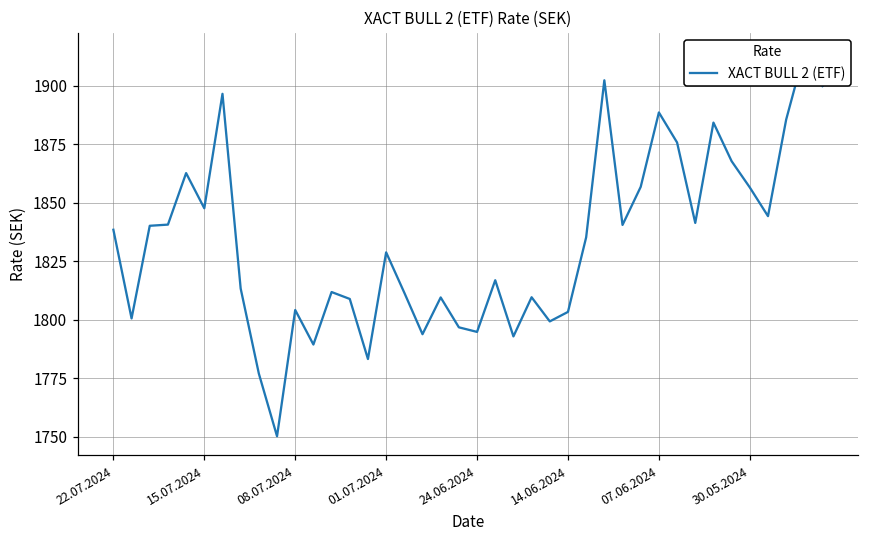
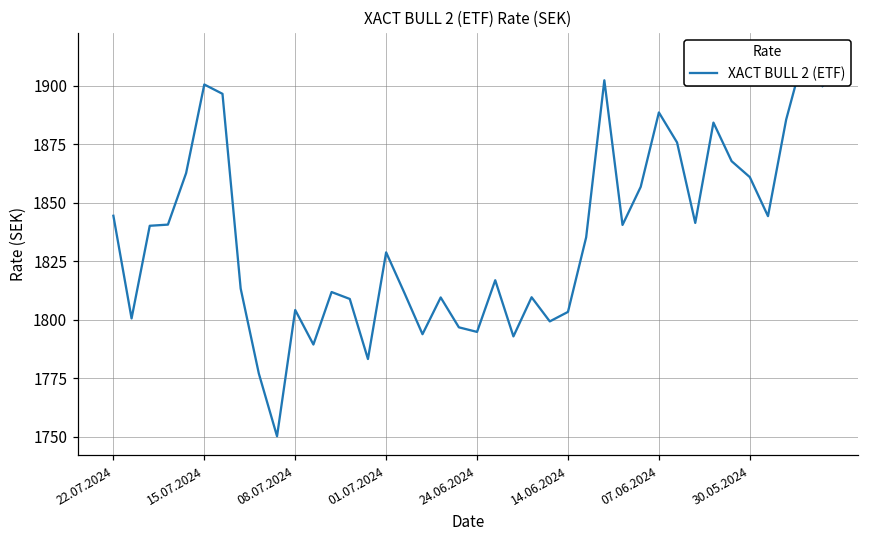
  {
-   "22.07.2024": 1838,
-   "15.07.2024": 1848,
+   "22.07.2024": 1844,
+   "15.07.2024": 1901,
    "08.07.2024": 1804,
    "01.07.2024": 1829,
    "24.06.2024": 1795,
    "14.06.2024": 1803,
    "07.06.2024": 1889,
-   "30.05.2024": 1857
+   "30.05.2024": 1861
  }
